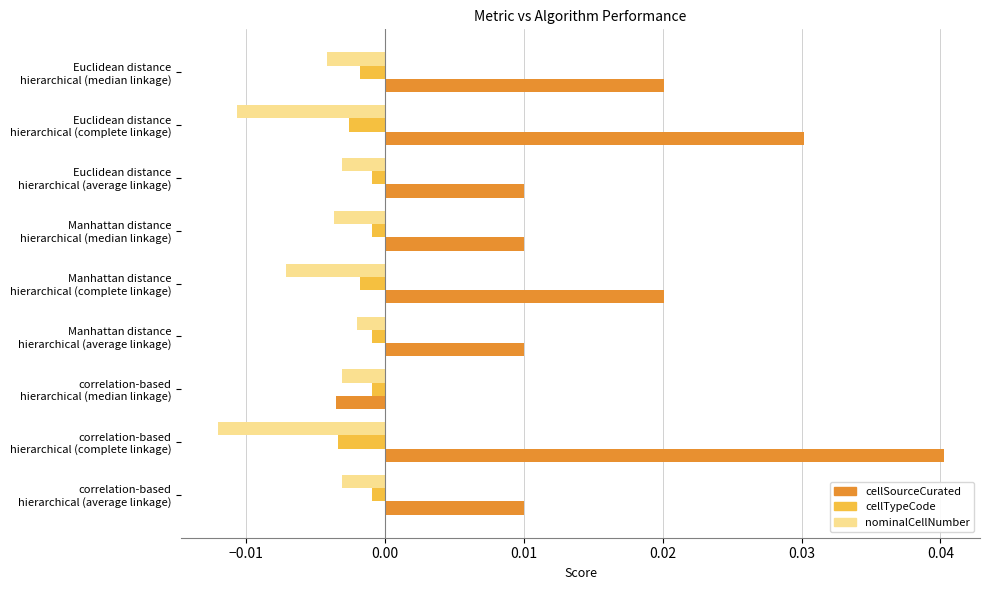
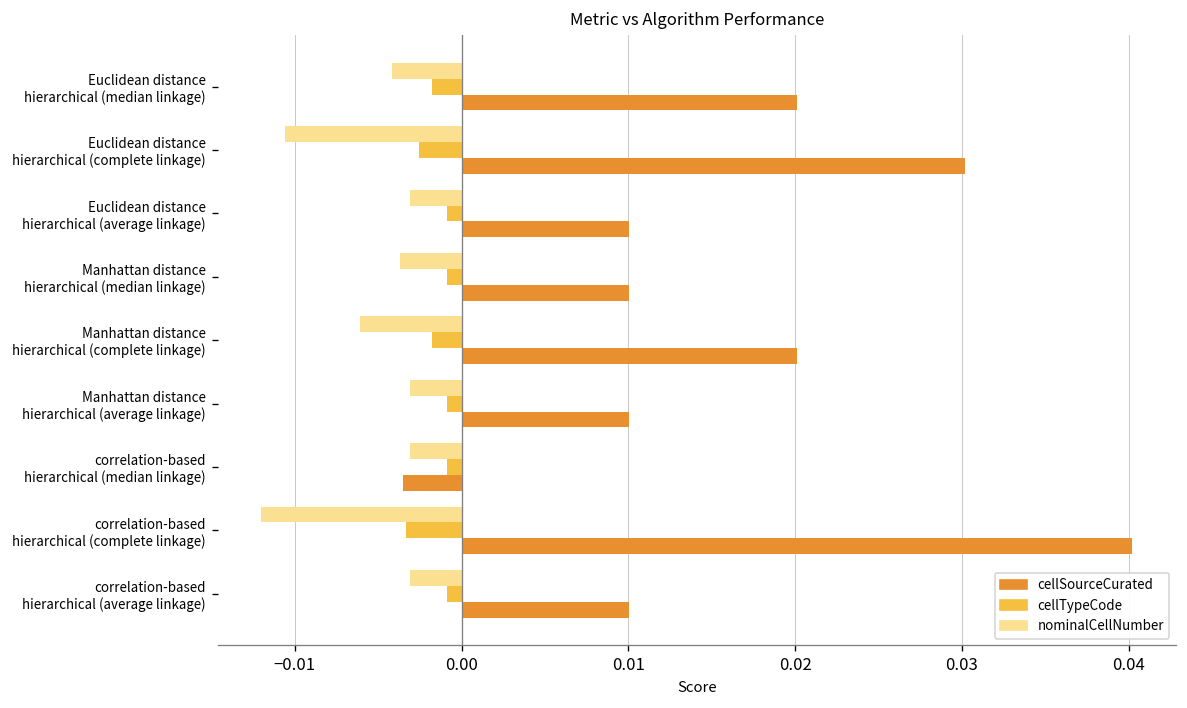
  {
    "nominalCellNumber": {
      "Euclidean distance hierarchical (median linkage)": -0.0042,
      "Euclidean distance hierarchical (complete linkage)": -0.0106,
      "Euclidean distance hierarchical (average linkage)": -0.0031,
      "Manhattan distance hierarchical (median linkage)": -0.0037,
-     "Manhattan distance hierarchical (complete linkage)": -0.0071,
-     "Manhattan distance hierarchical (average linkage)": -0.0020,
+     "Manhattan distance hierarchical (complete linkage)": -0.0061,
+     "Manhattan distance hierarchical (average linkage)": -0.0031,
      "correlation-based hierarchical (median linkage)": -0.0031,
      "correlation-based hierarchical (complete linkage)": -0.0120,
      "correlation-based hierarchical (average linkage)": -0.0031
    }
  }
